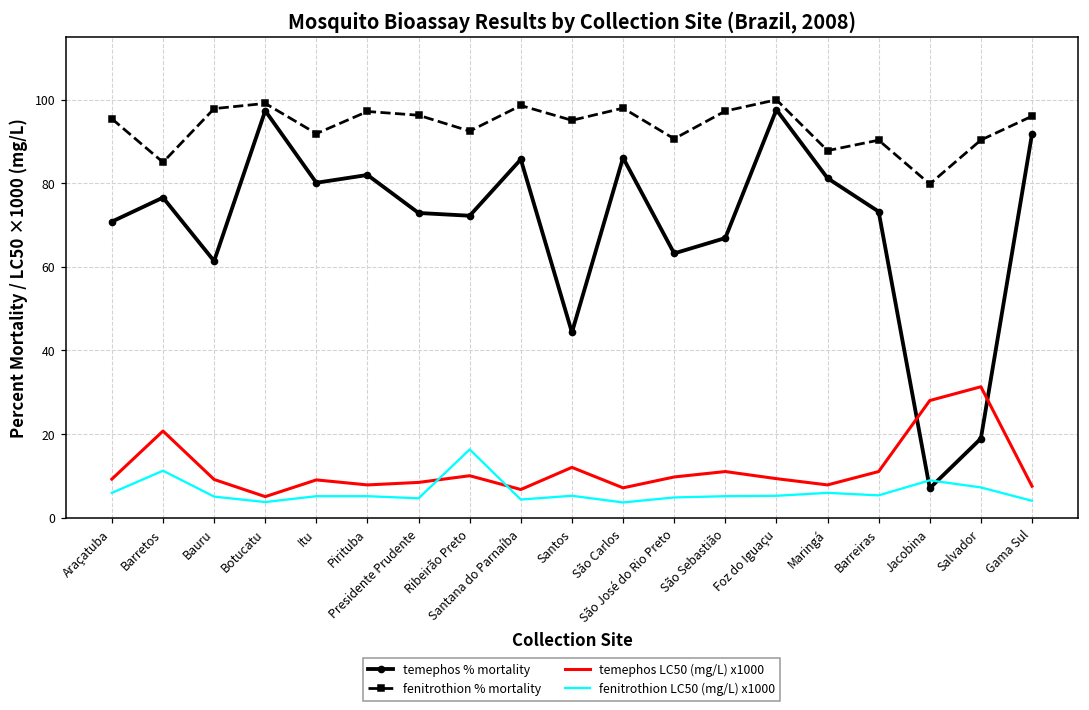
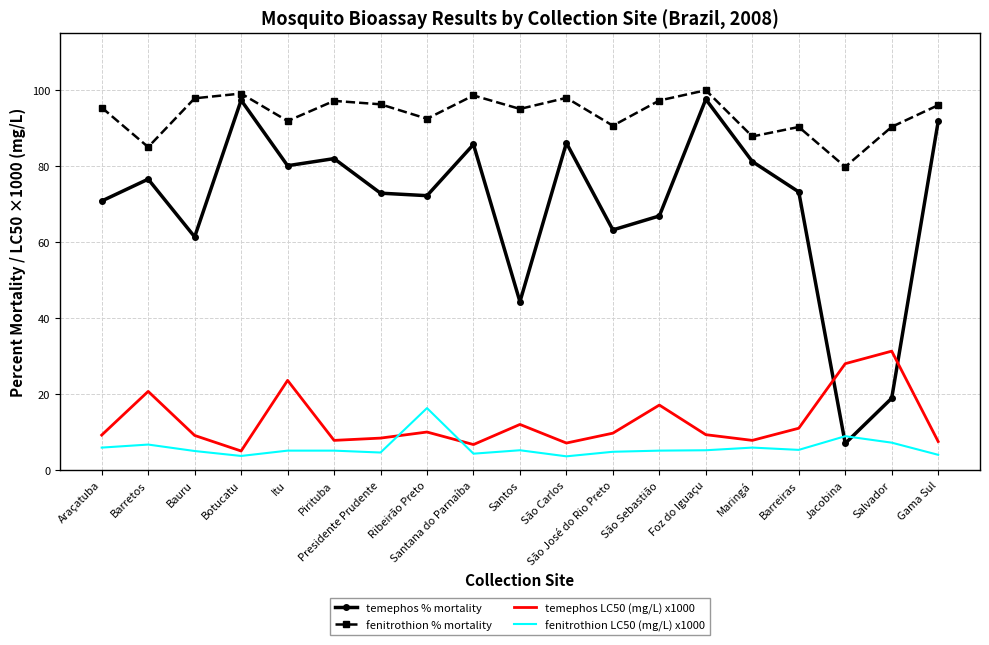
  {
    "temephos LC50 (mg/L) x1000": {
      "Araçatuba": 9,
      "Barretos": 21,
      "Bauru": 9,
      "Botucatu": 5,
-     "Itu": 9,
+     "Itu": 24,
      "Pirituba": 8,
      "Presidente Prudente": 8,
      "Ribeirão Preto": 10,
      "Santana do Parnaíba": 7,
      "Santos": 12,
      "São Carlos": 7,
      "São José do Rio Preto": 10,
-     "São Sebastião": 11,
+     "São Sebastião": 17,
      "Foz do Iguaçu": 9,
      "Maringá": 8,
      "Barreiras": 11,
      "Jacobina": 28,
      "Salvador": 31,
      "Gama Sul": 8
    },
    "fenitrothion LC50 (mg/L) x1000": {
      "Araçatuba": 6,
-     "Barretos": 11,
+     "Barretos": 7,
      "Bauru": 5,
      "Botucatu": 4,
      "Itu": 5,
      "Pirituba": 5,
      "Presidente Prudente": 5,
      "Ribeirão Preto": 16,
      "Santana do Parnaíba": 4,
      "Santos": 5,
      "São Carlos": 4,
      "São José do Rio Preto": 5,
      "São Sebastião": 5,
      "Foz do Iguaçu": 5,
      "Maringá": 6,
      "Barreiras": 5,
      "Jacobina": 9,
      "Salvador": 7,
      "Gama Sul": 4
    }
  }
